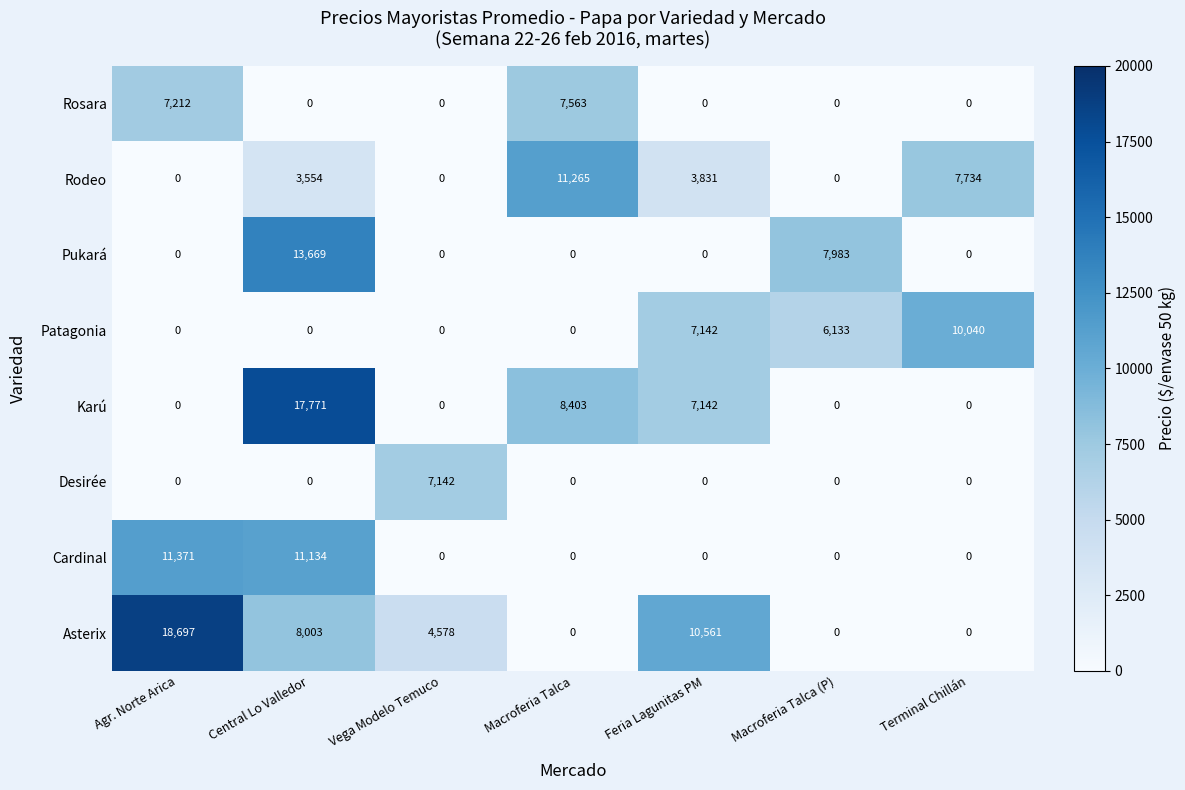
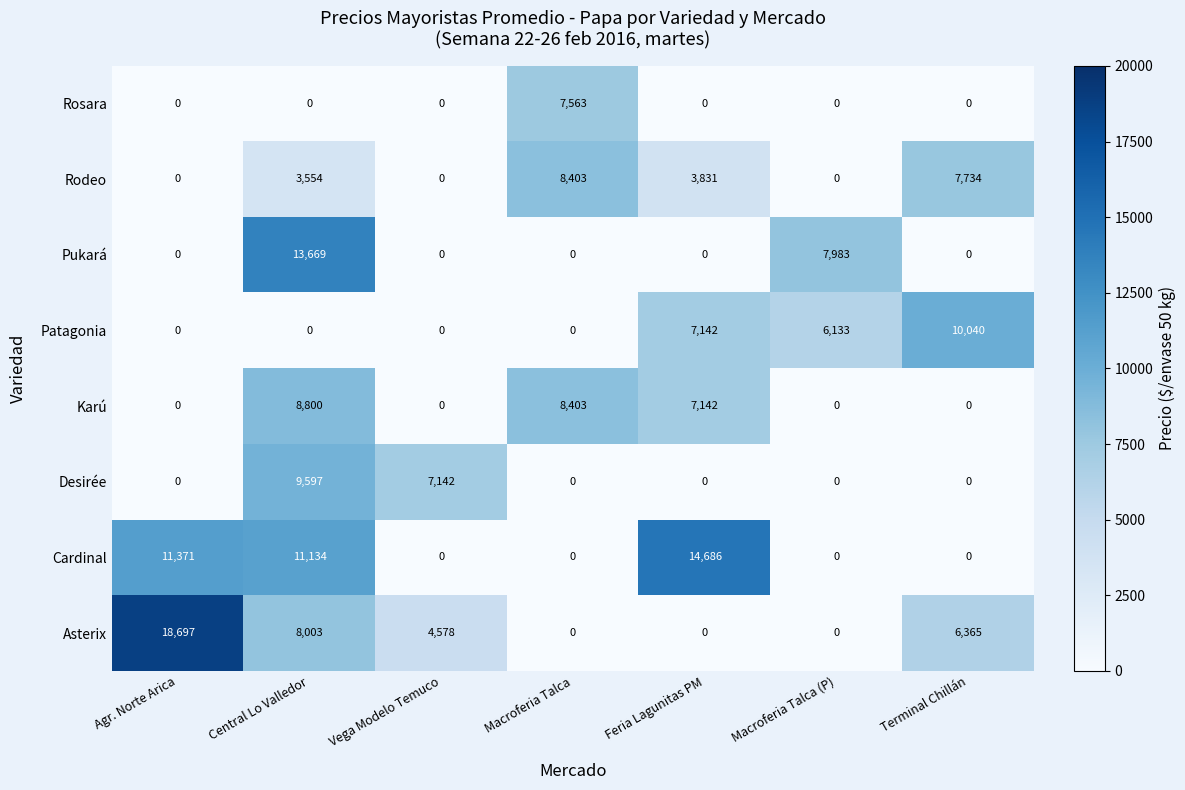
  {
    "Rosara": {
-     "Agr. Norte Arica": "7,212",
+     "Agr. Norte Arica": "0",
      "Central Lo Valledor": "0",
      "Vega Modelo Temuco": "0",
      "Macroferia Talca": "7,563",
      "Feria Lagunitas PM": "0",
      "Macroferia Talca (P)": "0",
      "Terminal Chillán": "0"
    },
    "Rodeo": {
      "Agr. Norte Arica": "0",
      "Central Lo Valledor": "3,554",
      "Vega Modelo Temuco": "0",
-     "Macroferia Talca": "11,265",
+     "Macroferia Talca": "8,403",
      "Feria Lagunitas PM": "3,831",
      "Macroferia Talca (P)": "0",
      "Terminal Chillán": "7,734"
    },
    "Pukará": {
      "Agr. Norte Arica": "0",
      "Central Lo Valledor": "13,669",
      "Vega Modelo Temuco": "0",
      "Macroferia Talca": "0",
      "Feria Lagunitas PM": "0",
      "Macroferia Talca (P)": "7,983",
      "Terminal Chillán": "0"
    },
    "Patagonia": {
      "Agr. Norte Arica": "0",
      "Central Lo Valledor": "0",
      "Vega Modelo Temuco": "0",
      "Macroferia Talca": "0",
      "Feria Lagunitas PM": "7,142",
      "Macroferia Talca (P)": "6,133",
      "Terminal Chillán": "10,040"
    },
    "Karú": {
      "Agr. Norte Arica": "0",
-     "Central Lo Valledor": "17,771",
+     "Central Lo Valledor": "8,800",
      "Vega Modelo Temuco": "0",
      "Macroferia Talca": "8,403",
      "Feria Lagunitas PM": "7,142",
      "Macroferia Talca (P)": "0",
      "Terminal Chillán": "0"
    },
    "Desirée": {
      "Agr. Norte Arica": "0",
-     "Central Lo Valledor": "0",
+     "Central Lo Valledor": "9,597",
      "Vega Modelo Temuco": "7,142",
      "Macroferia Talca": "0",
      "Feria Lagunitas PM": "0",
      "Macroferia Talca (P)": "0",
      "Terminal Chillán": "0"
    },
    "Cardinal": {
      "Agr. Norte Arica": "11,371",
      "Central Lo Valledor": "11,134",
      "Vega Modelo Temuco": "0",
      "Macroferia Talca": "0",
-     "Feria Lagunitas PM": "0",
+     "Feria Lagunitas PM": "14,686",
      "Macroferia Talca (P)": "0",
      "Terminal Chillán": "0"
    },
    "Asterix": {
      "Agr. Norte Arica": "18,697",
      "Central Lo Valledor": "8,003",
      "Vega Modelo Temuco": "4,578",
      "Macroferia Talca": "0",
-     "Feria Lagunitas PM": "10,561",
+     "Feria Lagunitas PM": "0",
      "Macroferia Talca (P)": "0",
-     "Terminal Chillán": "0"
+     "Terminal Chillán": "6,365"
    }
  }
